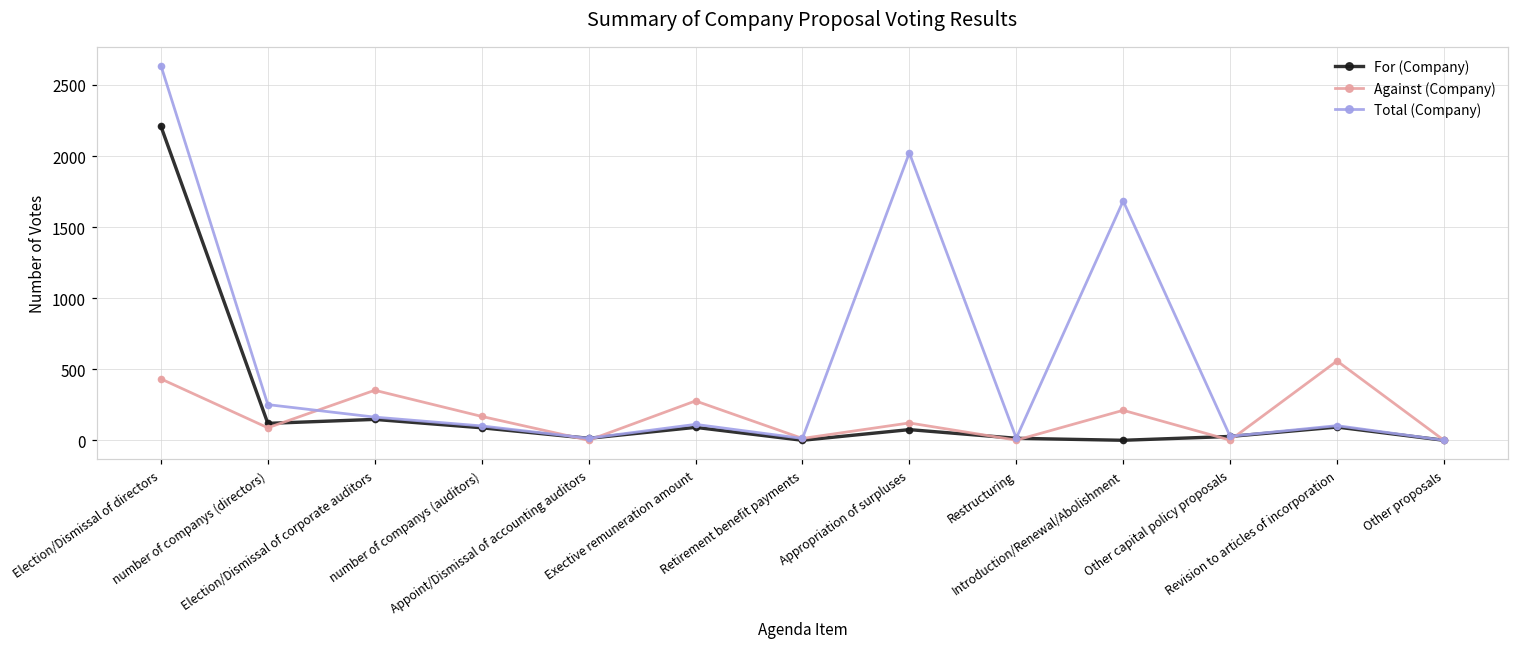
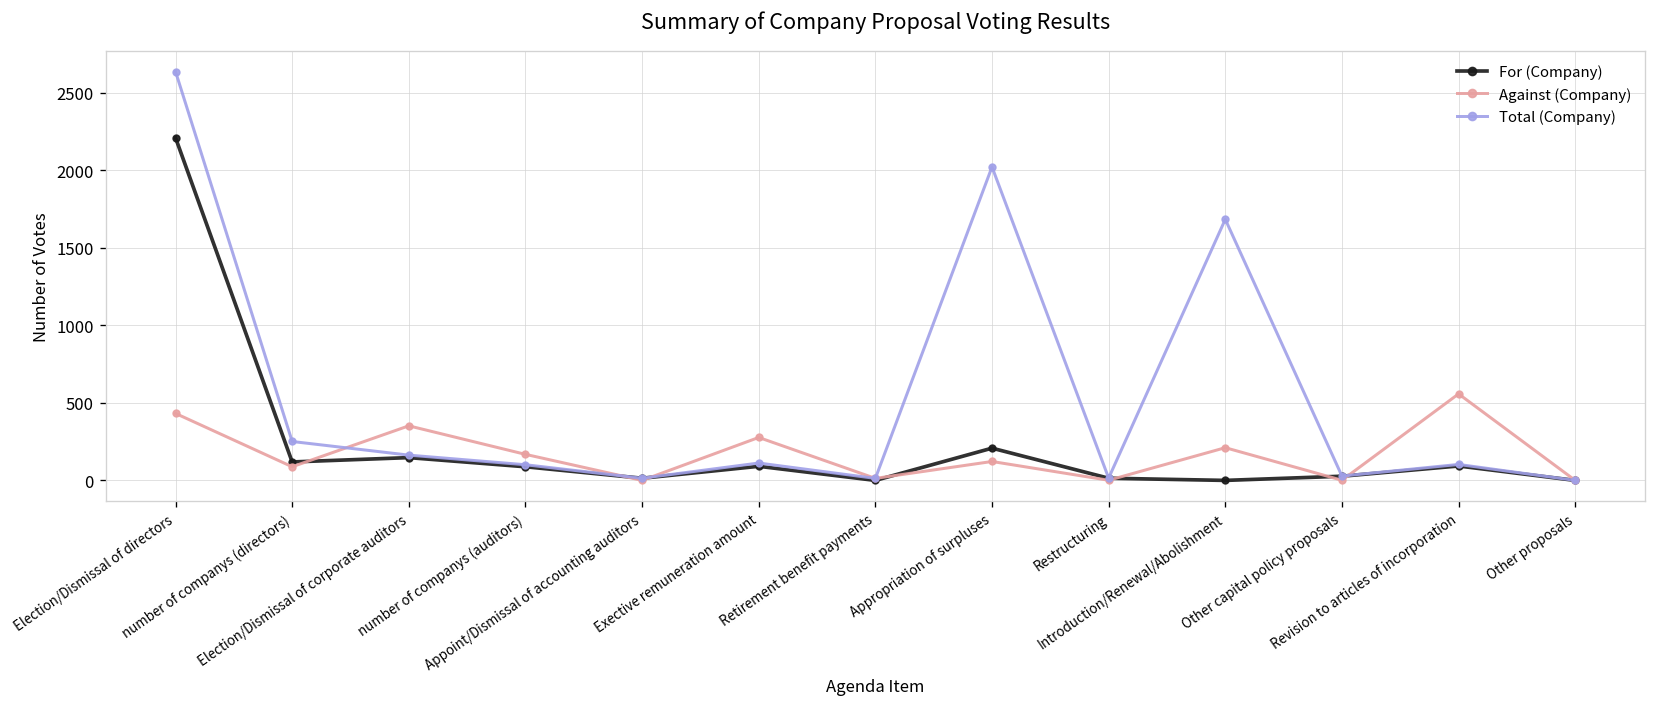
  {
    "For (Company)": {
      "Election/Dismissal of directors": 2210,
      "number of companys (directors)": 120,
      "Exective remuneration amount": 90,
-     "Appropriation of surpluses": 80,
+     "Appropriation of surpluses": 210,
      "Introduction/Renewal/Abolishment": 0
    },
    "Against (Company)": {
      "Election/Dismissal of directors": 430,
      "number of companys (directors)": 90,
      "Election/Dismissal of corporate auditors": 350,
      "number of companys (auditors)": 170,
      "Exective remuneration amount": 280,
      "Appropriation of surpluses": 120,
      "Introduction/Renewal/Abolishment": 210,
      "Other capital policy proposals": 0,
      "Revision to articles of incorporation": 560
    },
    "Total (Company)": {
      "Election/Dismissal of directors": 2640,
      "number of companys (directors)": 250,
      "Exective remuneration amount": 110,
      "Appropriation of surpluses": 2020,
      "Introduction/Renewal/Abolishment": 1680
    }
  }
